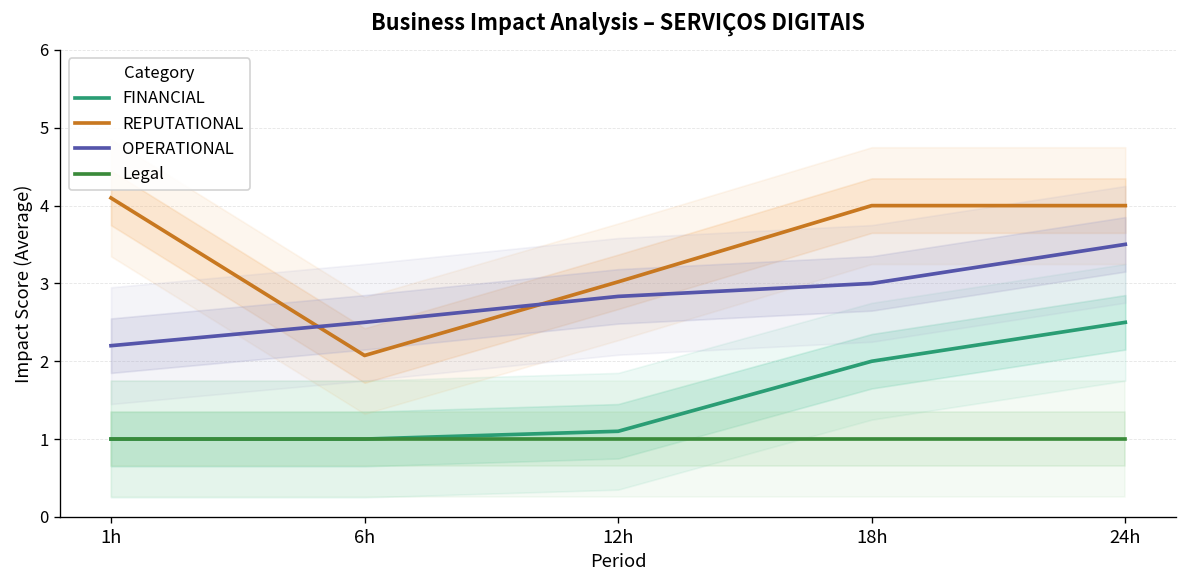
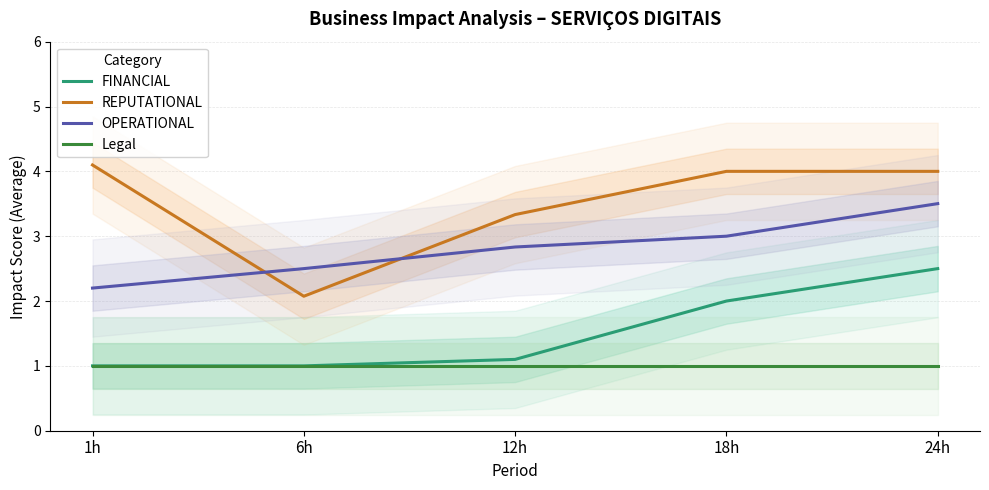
  {
    "FINANCIAL": {
      "12h": 1.1,
      "18h": 2.0,
      "24h": 2.5
    },
    "REPUTATIONAL": {
      "1h": 4.1,
      "6h": 2.1,
-     "12h": 3.0,
+     "12h": 3.3,
      "18h": 4.0,
      "24h": 4.0
    },
    "OPERATIONAL": {
      "1h": 2.2,
      "6h": 2.5,
      "12h": 2.8,
      "18h": 3.0,
      "24h": 3.5
    },
    "Legal": {
      "12h": 1.0,
      "18h": 1.0,
      "24h": 1.0
    }
  }
